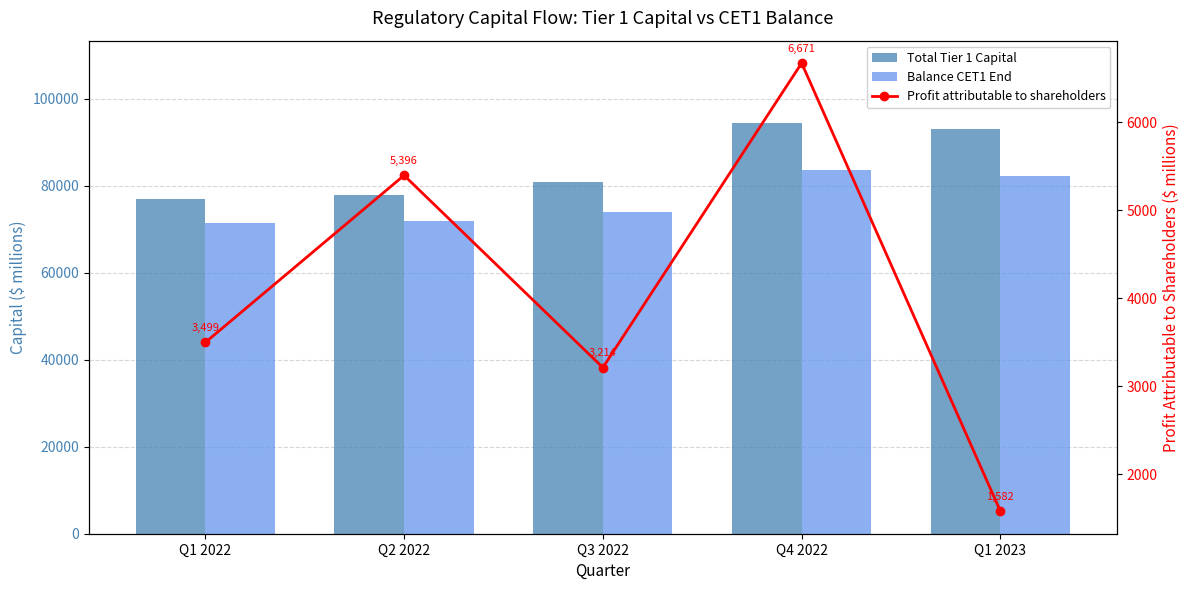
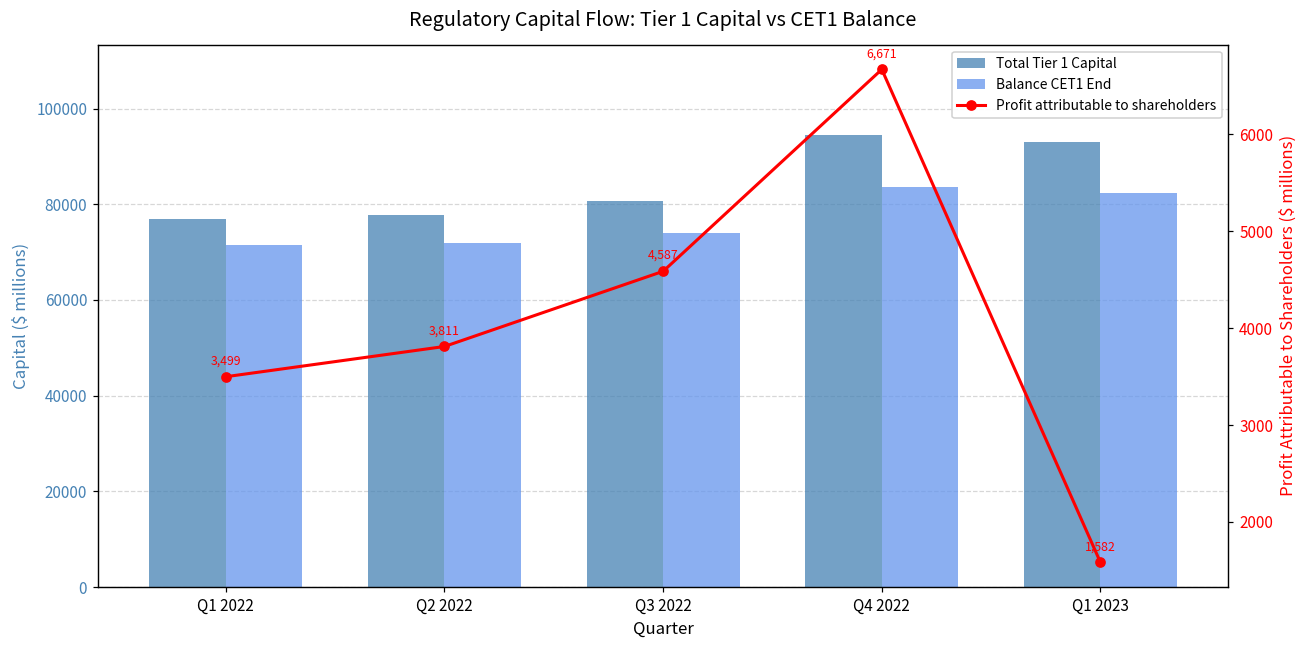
  {
    "Profit attributable to shareholders": {
      "Q1 2022": "3,499",
-     "Q2 2022": "5,396",
-     "Q3 2022": "3,214",
+     "Q2 2022": "3,811",
+     "Q3 2022": "4,587",
      "Q4 2022": "6,671",
      "Q1 2023": "1,582"
    }
  }
